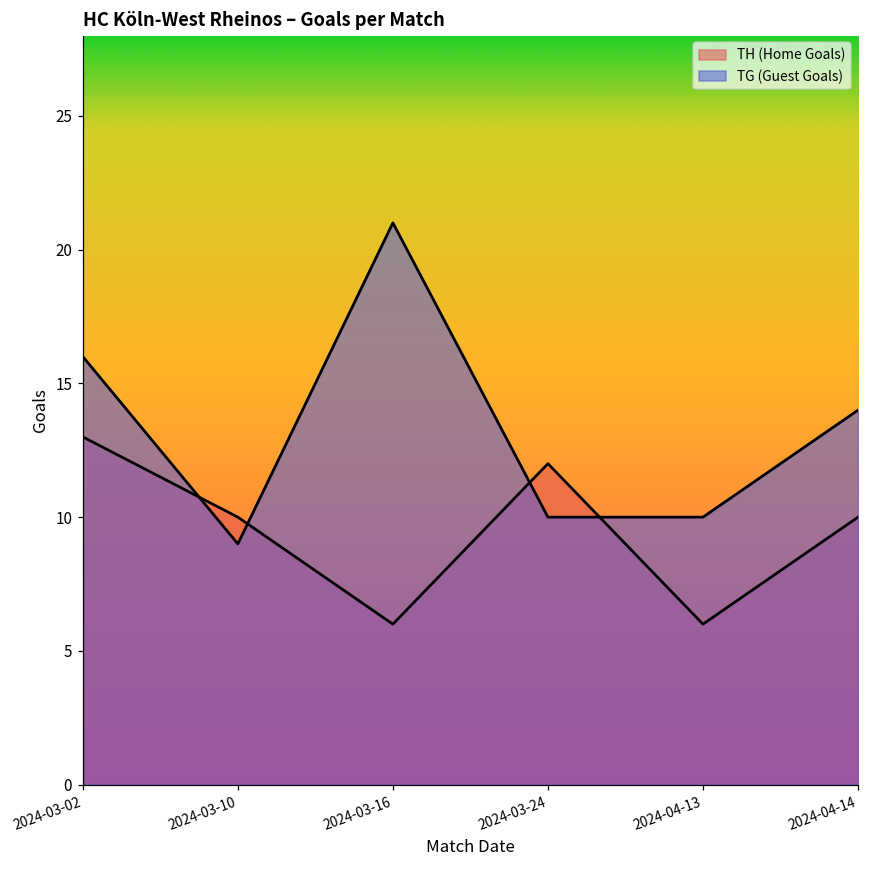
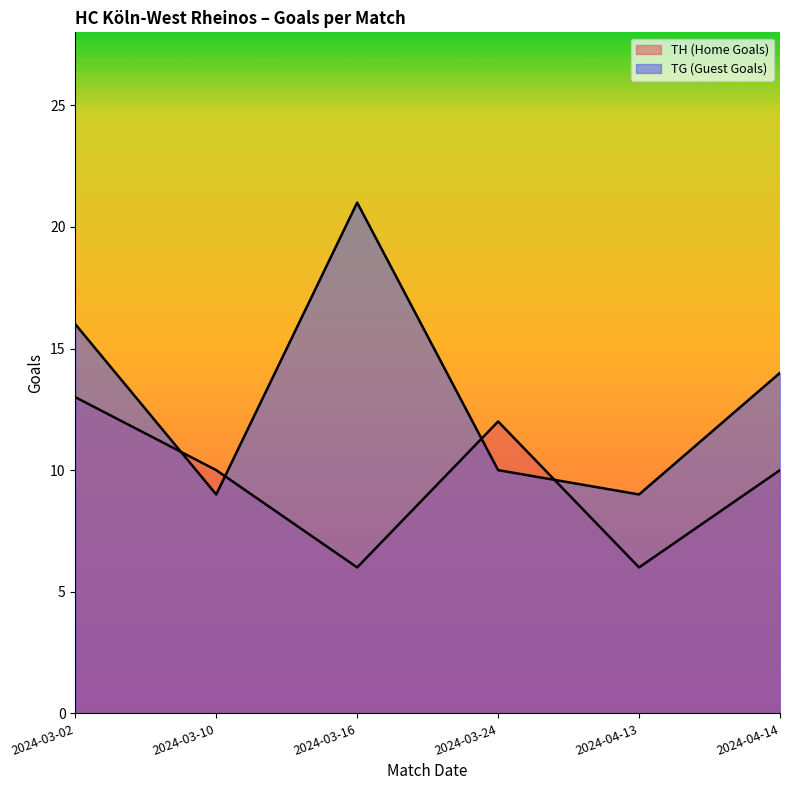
  {
    "TH (Home Goals)": {
      "2024-03-02": 13,
      "2024-03-10": 10,
      "2024-03-16": 6,
      "2024-03-24": 12,
      "2024-04-13": 6,
      "2024-04-14": 10
    },
    "TG (Guest Goals)": {
      "2024-03-02": 16,
      "2024-03-10": 9,
      "2024-03-16": 21,
      "2024-03-24": 10,
-     "2024-04-13": 10,
+     "2024-04-13": 9,
      "2024-04-14": 14
    }
  }
